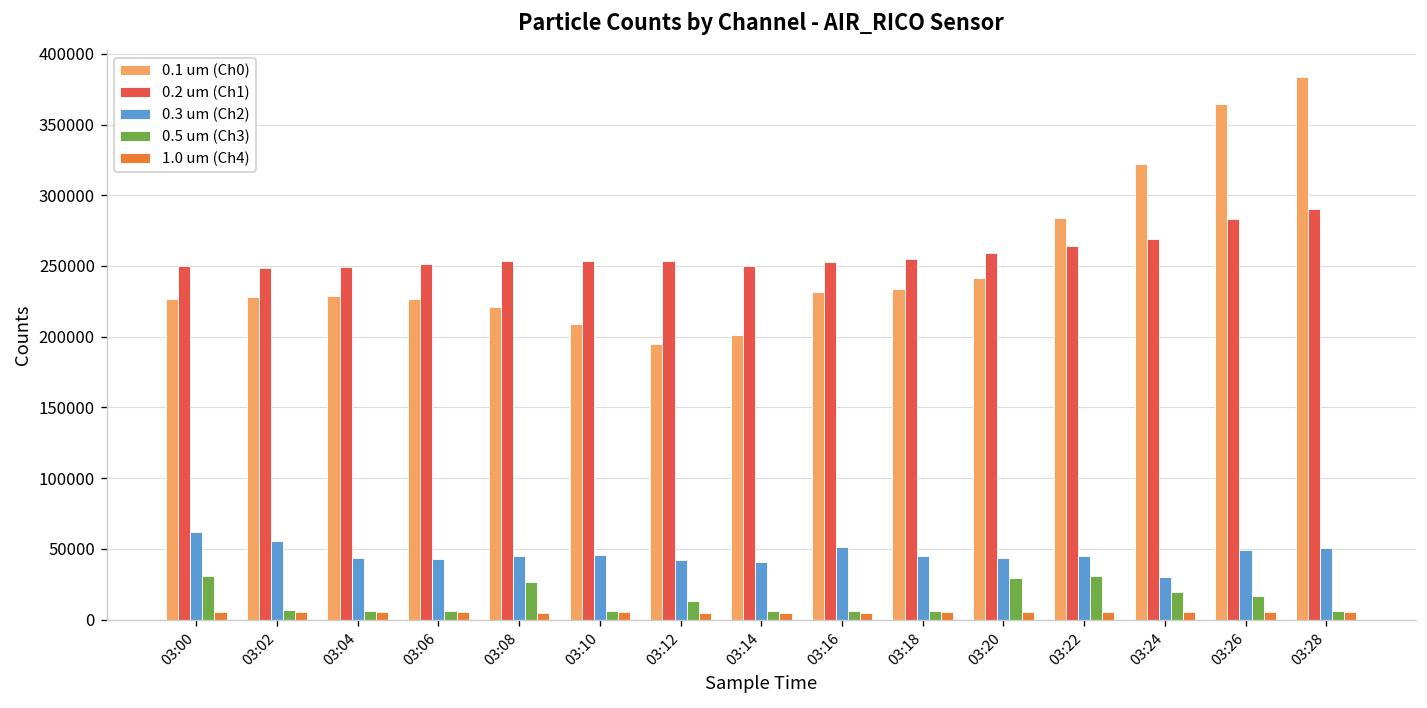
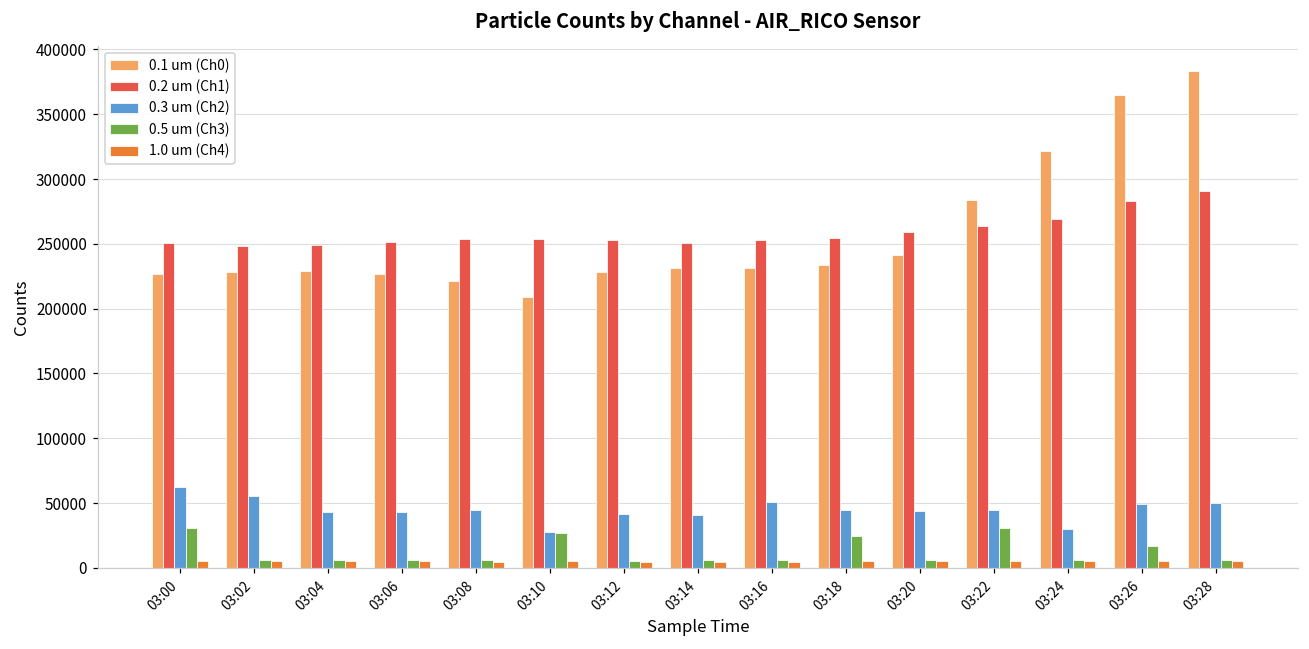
  {
    "0.1 um (Ch0)": {
      "03:00": 226000,
      "03:02": 228000,
      "03:04": 229000,
      "03:06": 226000,
      "03:08": 221000,
      "03:10": 209000,
-     "03:12": 195000,
-     "03:14": 202000,
+     "03:12": 228000,
+     "03:14": 232000,
      "03:16": 231000,
      "03:18": 234000,
      "03:20": 241000,
      "03:22": 284000,
      "03:24": 322000,
      "03:26": 365000,
      "03:28": 384000
    },
    "0.3 um (Ch2)": {
      "03:00": 62000,
      "03:02": 55000,
      "03:04": 44000,
      "03:06": 43000,
      "03:08": 45000,
-     "03:10": 45000,
+     "03:10": 28000,
      "03:12": 42000,
      "03:14": 41000,
      "03:16": 51000,
      "03:18": 45000,
      "03:20": 44000,
      "03:22": 45000,
      "03:24": 30000,
      "03:26": 49000,
      "03:28": 50000
    },
    "0.5 um (Ch3)": {
      "03:00": 31000,
      "03:02": 6000,
      "03:04": 6000,
      "03:06": 6000,
-     "03:08": 26000,
-     "03:10": 6000,
-     "03:12": 13000,
+     "03:08": 6000,
+     "03:10": 27000,
+     "03:12": 6000,
      "03:14": 6000,
      "03:16": 6000,
-     "03:18": 6000,
-     "03:20": 29000,
+     "03:18": 25000,
+     "03:20": 6000,
      "03:22": 31000,
-     "03:24": 19000,
+     "03:24": 6000,
      "03:26": 17000,
      "03:28": 6000
    }
  }
